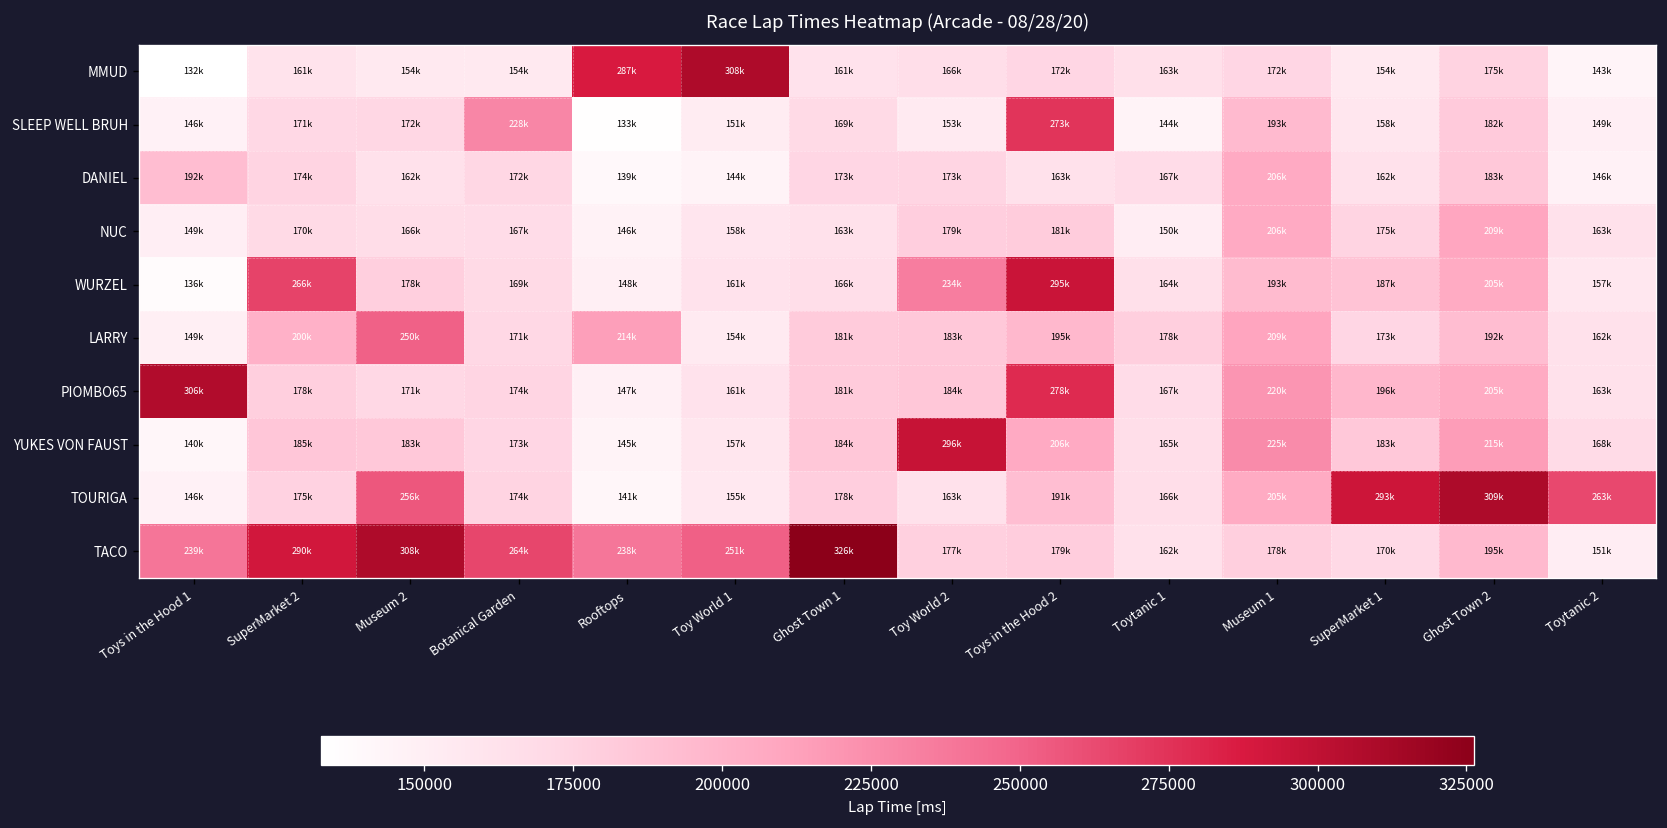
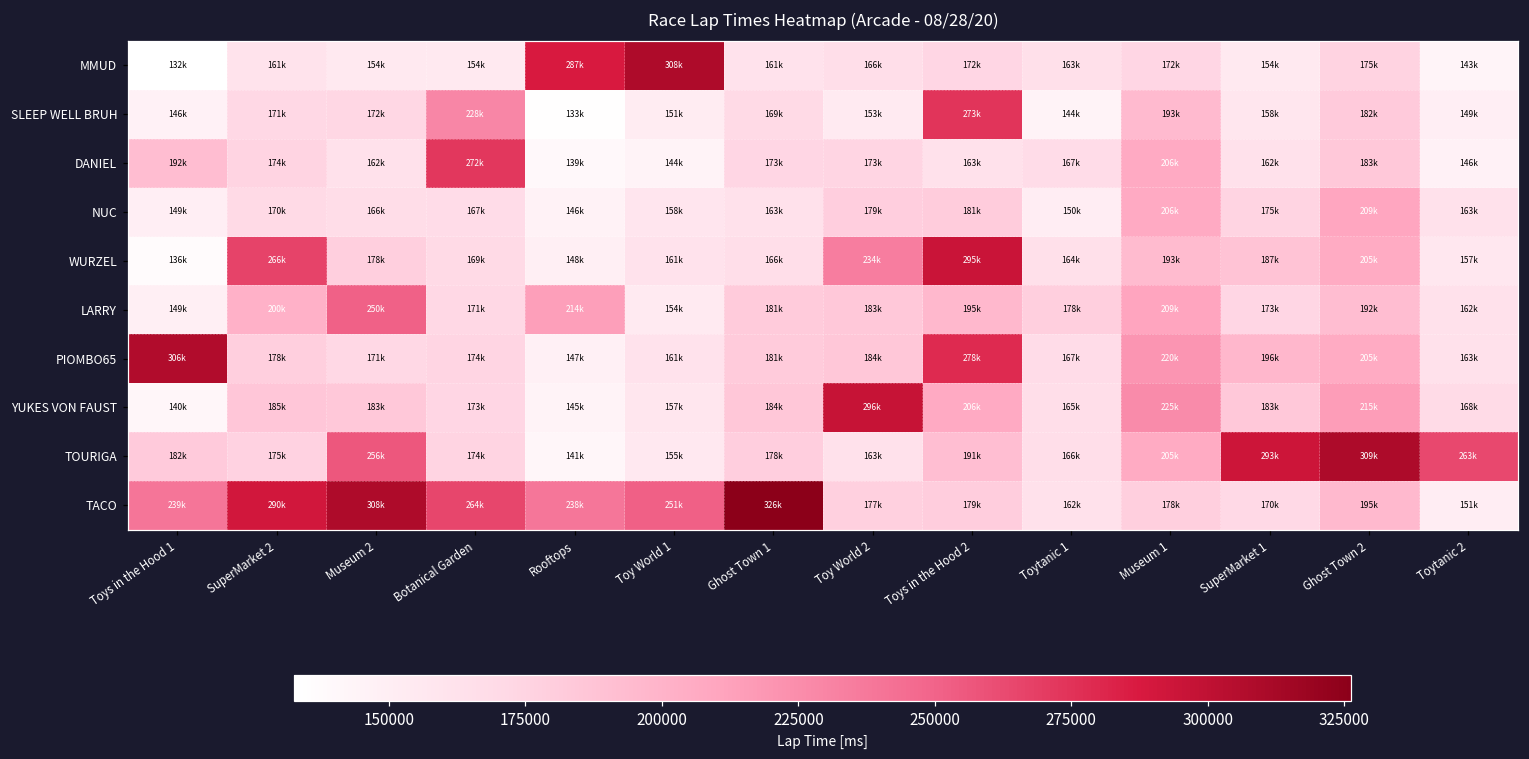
  {
    "MMUD": {
      "Toys in the Hood 1": "132k",
      "SuperMarket 2": "161k",
      "Museum 2": "154k",
      "Botanical Garden": "154k",
      "Rooftops": "287k",
      "Toy World 1": "308k",
      "Ghost Town 1": "161k",
      "Toy World 2": "166k",
      "Toys in the Hood 2": "172k",
      "Toytanic 1": "163k",
      "Museum 1": "172k",
      "SuperMarket 1": "154k",
      "Ghost Town 2": "175k",
      "Toytanic 2": "143k"
    },
    "SLEEP WELL BRUH": {
      "Toys in the Hood 1": "146k",
      "SuperMarket 2": "171k",
      "Museum 2": "172k",
      "Botanical Garden": "228k",
      "Rooftops": "133k",
      "Toy World 1": "151k",
      "Ghost Town 1": "169k",
      "Toy World 2": "153k",
      "Toys in the Hood 2": "273k",
      "Toytanic 1": "144k",
      "Museum 1": "193k",
      "SuperMarket 1": "158k",
      "Ghost Town 2": "182k",
      "Toytanic 2": "149k"
    },
    "DANIEL": {
      "Toys in the Hood 1": "192k",
      "SuperMarket 2": "174k",
      "Museum 2": "162k",
-     "Botanical Garden": "172k",
+     "Botanical Garden": "272k",
      "Rooftops": "139k",
      "Toy World 1": "144k",
      "Ghost Town 1": "173k",
      "Toy World 2": "173k",
      "Toys in the Hood 2": "163k",
      "Toytanic 1": "167k",
      "Museum 1": "206k",
      "SuperMarket 1": "162k",
      "Ghost Town 2": "183k",
      "Toytanic 2": "146k"
    },
    "NUC": {
      "Toys in the Hood 1": "149k",
      "SuperMarket 2": "170k",
      "Museum 2": "166k",
      "Botanical Garden": "167k",
      "Rooftops": "146k",
      "Toy World 1": "158k",
      "Ghost Town 1": "163k",
      "Toy World 2": "179k",
      "Toys in the Hood 2": "181k",
      "Toytanic 1": "150k",
      "Museum 1": "206k",
      "SuperMarket 1": "175k",
      "Ghost Town 2": "209k",
      "Toytanic 2": "163k"
    },
    "WURZEL": {
      "Toys in the Hood 1": "136k",
      "SuperMarket 2": "266k",
      "Museum 2": "178k",
      "Botanical Garden": "169k",
      "Rooftops": "148k",
      "Toy World 1": "161k",
      "Ghost Town 1": "166k",
      "Toy World 2": "234k",
      "Toys in the Hood 2": "295k",
      "Toytanic 1": "164k",
      "Museum 1": "193k",
      "SuperMarket 1": "187k",
      "Ghost Town 2": "205k",
      "Toytanic 2": "157k"
    },
    "LARRY": {
      "Toys in the Hood 1": "149k",
      "SuperMarket 2": "200k",
      "Museum 2": "250k",
      "Botanical Garden": "171k",
      "Rooftops": "214k",
      "Toy World 1": "154k",
      "Ghost Town 1": "181k",
      "Toy World 2": "183k",
      "Toys in the Hood 2": "195k",
      "Toytanic 1": "178k",
      "Museum 1": "209k",
      "SuperMarket 1": "173k",
      "Ghost Town 2": "192k",
      "Toytanic 2": "162k"
    },
    "PIOMBO65": {
      "Toys in the Hood 1": "306k",
      "SuperMarket 2": "178k",
      "Museum 2": "171k",
      "Botanical Garden": "174k",
      "Rooftops": "147k",
      "Toy World 1": "161k",
      "Ghost Town 1": "181k",
      "Toy World 2": "184k",
      "Toys in the Hood 2": "278k",
      "Toytanic 1": "167k",
      "Museum 1": "220k",
      "SuperMarket 1": "196k",
      "Ghost Town 2": "205k",
      "Toytanic 2": "163k"
    },
    "YUKES VON FAUST": {
      "Toys in the Hood 1": "140k",
      "SuperMarket 2": "185k",
      "Museum 2": "183k",
      "Botanical Garden": "173k",
      "Rooftops": "145k",
      "Toy World 1": "157k",
      "Ghost Town 1": "184k",
      "Toy World 2": "296k",
      "Toys in the Hood 2": "206k",
      "Toytanic 1": "165k",
      "Museum 1": "225k",
      "SuperMarket 1": "183k",
      "Ghost Town 2": "215k",
      "Toytanic 2": "168k"
    },
    "TOURIGA": {
-     "Toys in the Hood 1": "146k",
+     "Toys in the Hood 1": "182k",
      "SuperMarket 2": "175k",
      "Museum 2": "256k",
      "Botanical Garden": "174k",
      "Rooftops": "141k",
      "Toy World 1": "155k",
      "Ghost Town 1": "178k",
      "Toy World 2": "163k",
      "Toys in the Hood 2": "191k",
      "Toytanic 1": "166k",
      "Museum 1": "205k",
      "SuperMarket 1": "293k",
      "Ghost Town 2": "309k",
      "Toytanic 2": "263k"
    },
    "TACO": {
      "Toys in the Hood 1": "239k",
      "SuperMarket 2": "290k",
      "Museum 2": "308k",
      "Botanical Garden": "264k",
      "Rooftops": "238k",
      "Toy World 1": "251k",
      "Ghost Town 1": "326k",
      "Toy World 2": "177k",
      "Toys in the Hood 2": "179k",
      "Toytanic 1": "162k",
      "Museum 1": "178k",
      "SuperMarket 1": "170k",
      "Ghost Town 2": "195k",
      "Toytanic 2": "151k"
    }
  }
